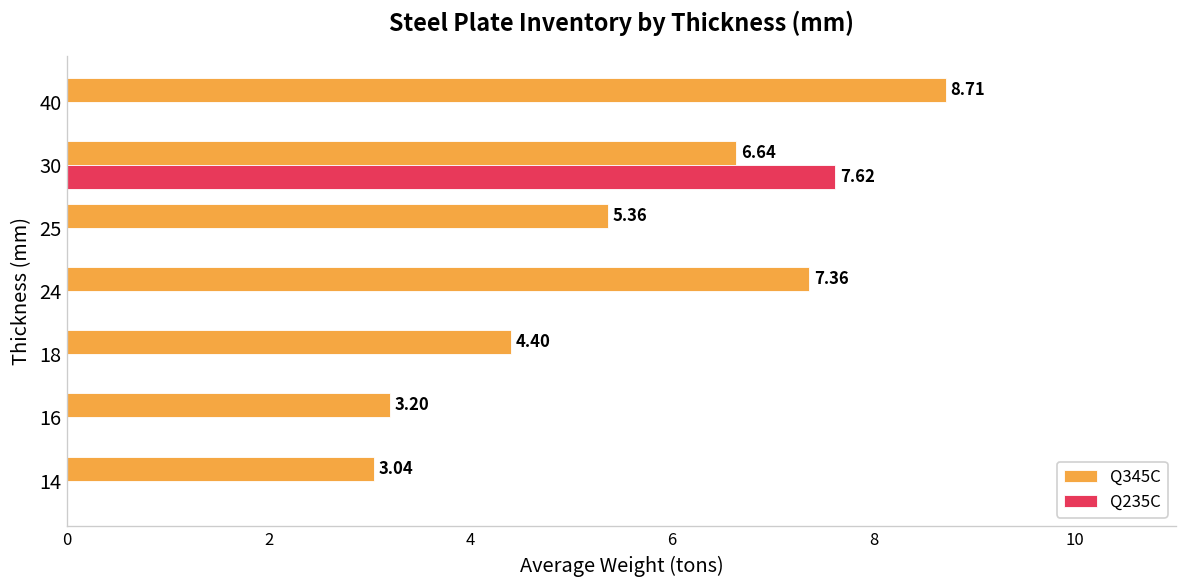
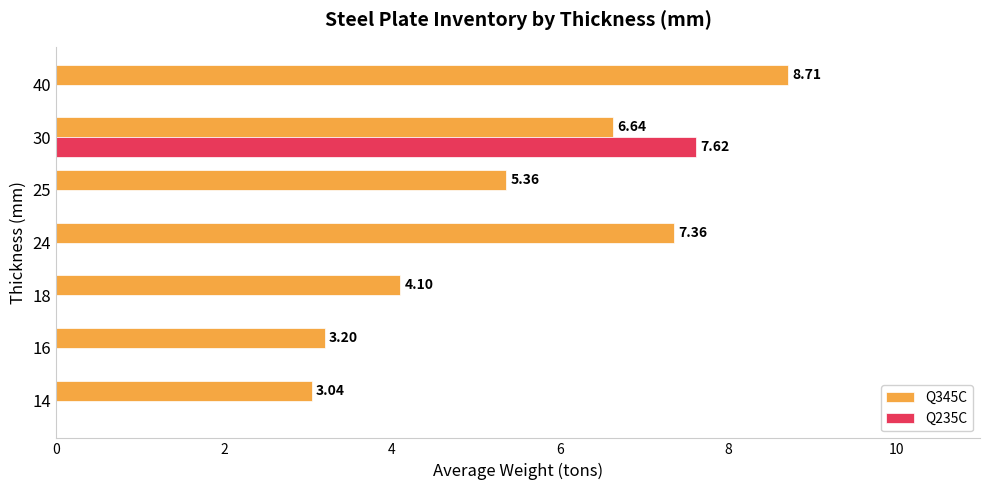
  {
    "Q345C": {
      "40": 8.71,
      "30": 6.64,
      "25": 5.36,
      "24": 7.36,
-     "18": 4.40,
+     "18": 4.10,
      "16": 3.20,
      "14": 3.04
    },
    "Q235C": {
      "30": 7.62
    }
  }
